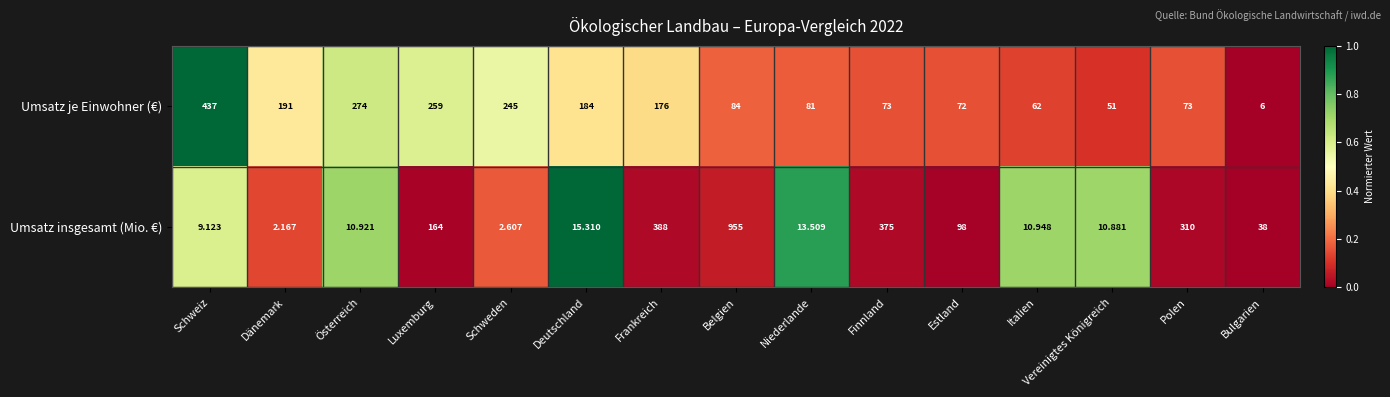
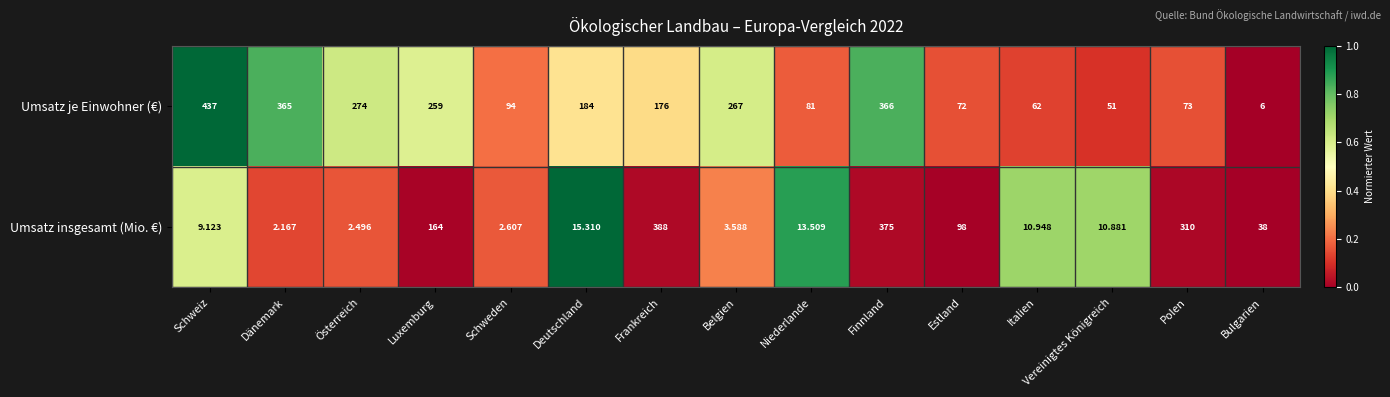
  {
    "Umsatz je Einwohner (€)": {
      "Schweiz": 437,
-     "Dänemark": 191,
+     "Dänemark": 365,
      "Österreich": 274,
      "Luxemburg": 259,
-     "Schweden": 245,
+     "Schweden": 94,
      "Deutschland": 184,
      "Frankreich": 176,
-     "Belgien": 84,
+     "Belgien": 267,
      "Niederlande": 81,
-     "Finnland": 73,
+     "Finnland": 366,
      "Estland": 72,
      "Italien": 62,
      "Vereinigtes Königreich": 51,
      "Polen": 73,
      "Bulgarien": 6
    },
    "Umsatz insgesamt (Mio. €)": {
      "Schweiz": 9.123,
      "Dänemark": 2.167,
-     "Österreich": 10.921,
+     "Österreich": 2.496,
      "Luxemburg": 164,
      "Schweden": 2.607,
      "Deutschland": 15.310,
      "Frankreich": 388,
-     "Belgien": 955,
+     "Belgien": 3.588,
      "Niederlande": 13.509,
      "Finnland": 375,
      "Estland": 98,
      "Italien": 10.948,
      "Vereinigtes Königreich": 10.881,
      "Polen": 310,
      "Bulgarien": 38
    }
  }
